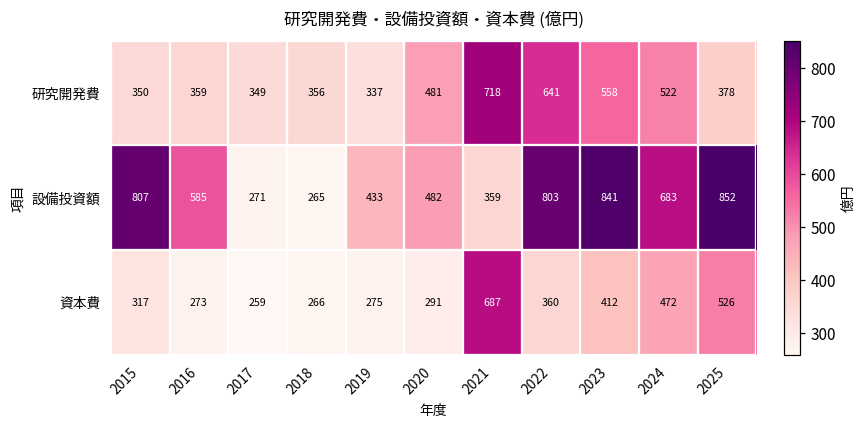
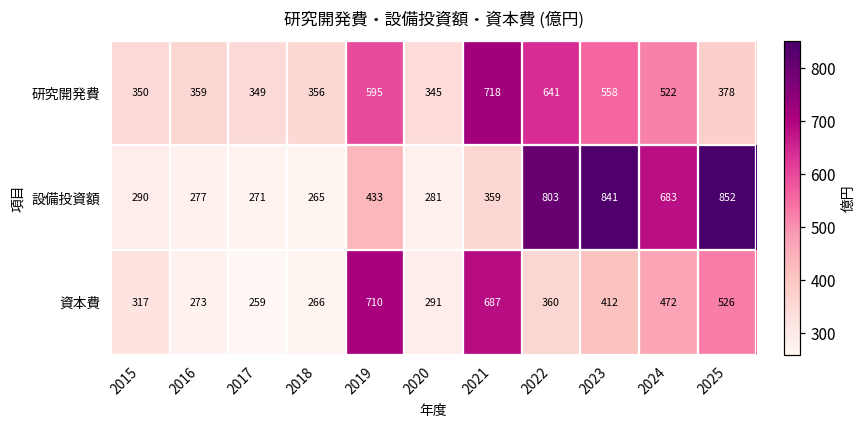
  {
    "研究開発費": {
      "2015": 350,
      "2016": 359,
      "2017": 349,
      "2018": 356,
-     "2019": 337,
-     "2020": 481,
+     "2019": 595,
+     "2020": 345,
      "2021": 718,
      "2022": 641,
      "2023": 558,
      "2024": 522,
      "2025": 378
    },
    "設備投資額": {
-     "2015": 807,
-     "2016": 585,
+     "2015": 290,
+     "2016": 277,
      "2017": 271,
      "2018": 265,
      "2019": 433,
-     "2020": 482,
+     "2020": 281,
      "2021": 359,
      "2022": 803,
      "2023": 841,
      "2024": 683,
      "2025": 852
    },
    "資本費": {
      "2015": 317,
      "2016": 273,
      "2017": 259,
      "2018": 266,
-     "2019": 275,
+     "2019": 710,
      "2020": 291,
      "2021": 687,
      "2022": 360,
      "2023": 412,
      "2024": 472,
      "2025": 526
    }
  }
